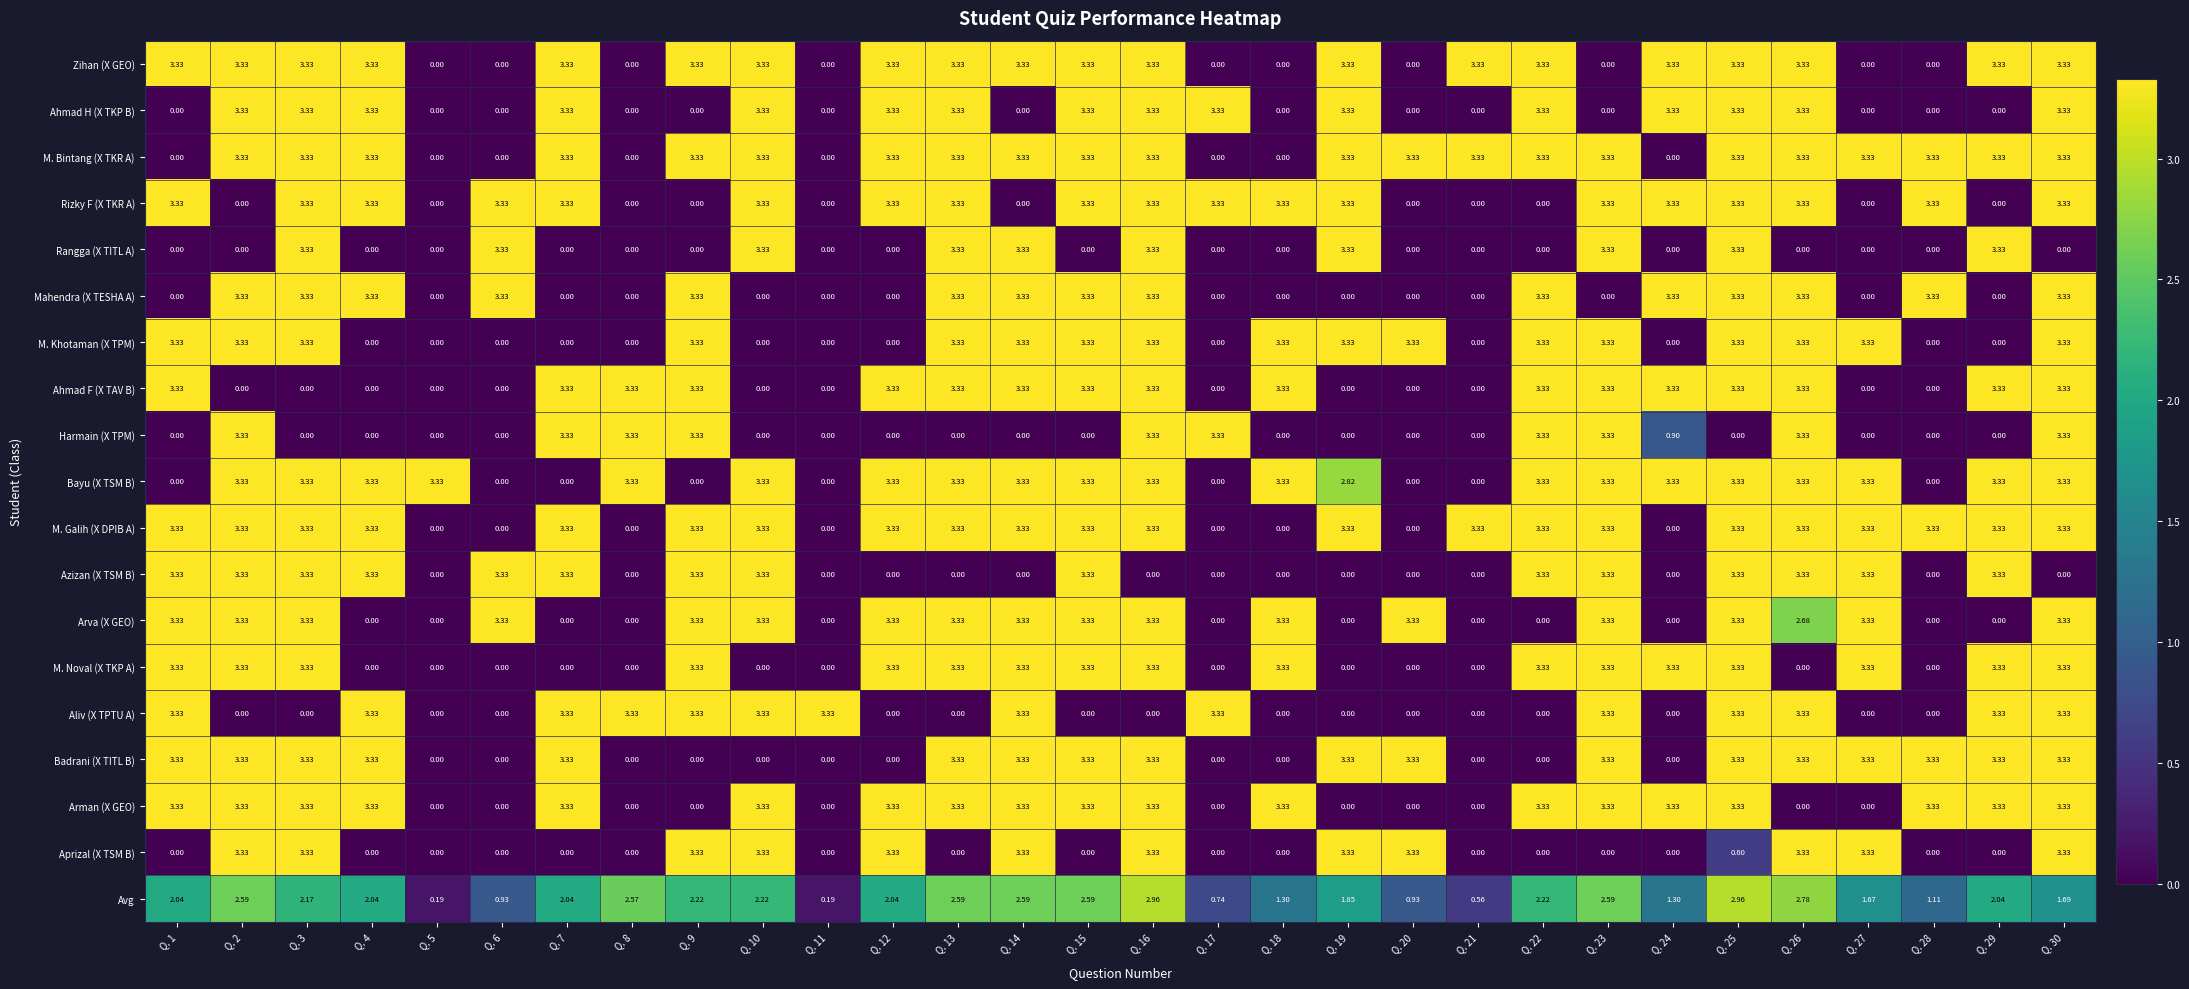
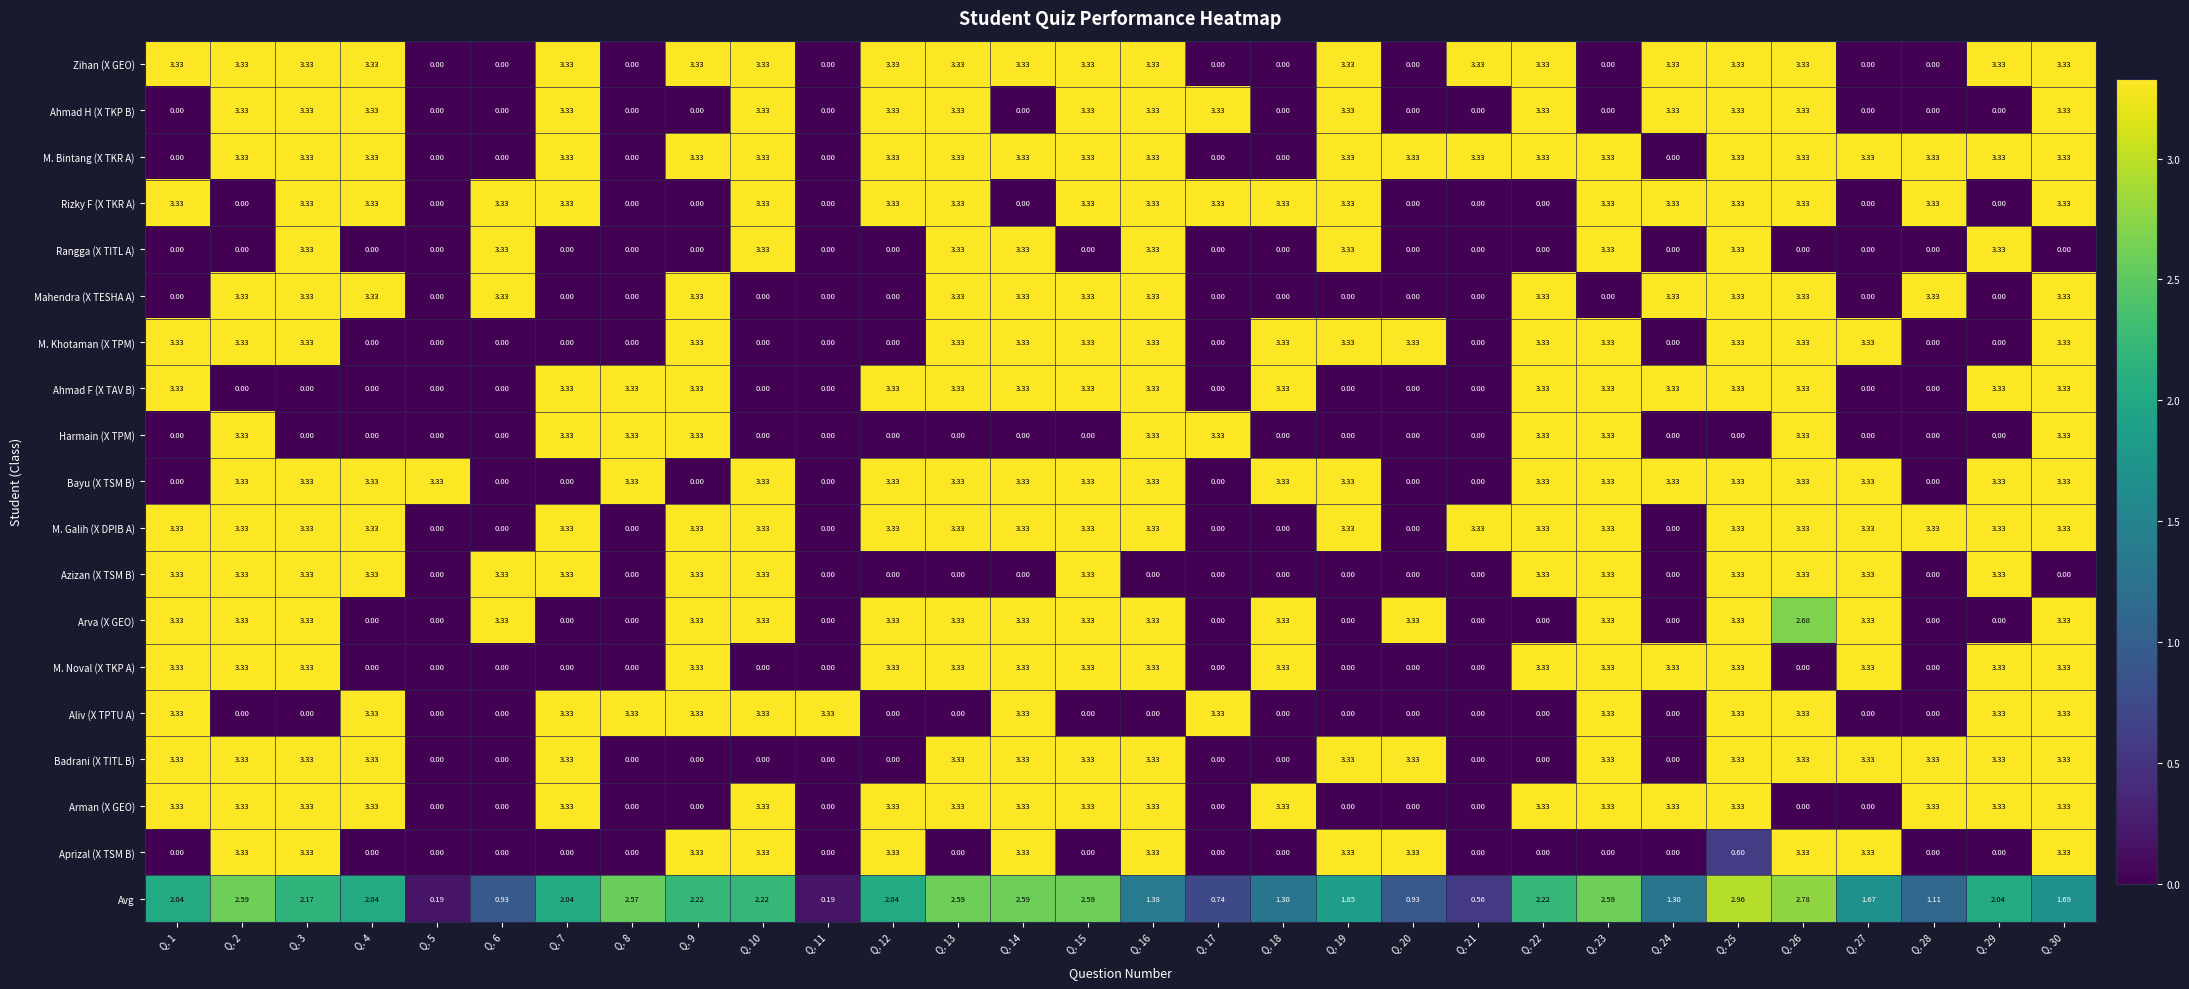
  {
    "Harmain (X TPM)": {
      "Q. 1": 0.00,
      "Q. 2": 3.33,
      "Q. 3": 0.00,
      "Q. 4": 0.00,
      "Q. 5": 0.00,
      "Q. 6": 0.00,
      "Q. 7": 3.33,
      "Q. 8": 3.33,
      "Q. 9": 3.33,
      "Q. 10": 0.00,
      "Q. 11": 0.00,
      "Q. 12": 0.00,
      "Q. 13": 0.00,
      "Q. 14": 0.00,
      "Q. 15": 0.00,
      "Q. 16": 3.33,
      "Q. 17": 3.33,
      "Q. 18": 0.00,
      "Q. 19": 0.00,
      "Q. 20": 0.00,
      "Q. 21": 0.00,
      "Q. 22": 3.33,
      "Q. 23": 3.33,
-     "Q. 24": 0.90,
+     "Q. 24": 0.00,
      "Q. 25": 0.00,
      "Q. 26": 3.33,
      "Q. 27": 0.00,
      "Q. 28": 0.00,
      "Q. 29": 0.00,
      "Q. 30": 3.33
    },
    "Bayu (X TSM B)": {
      "Q. 1": 0.00,
      "Q. 2": 3.33,
      "Q. 3": 3.33,
      "Q. 4": 3.33,
      "Q. 5": 3.33,
      "Q. 6": 0.00,
      "Q. 7": 0.00,
      "Q. 8": 3.33,
      "Q. 9": 0.00,
      "Q. 10": 3.33,
      "Q. 11": 0.00,
      "Q. 12": 3.33,
      "Q. 13": 3.33,
      "Q. 14": 3.33,
      "Q. 15": 3.33,
      "Q. 16": 3.33,
      "Q. 17": 0.00,
      "Q. 18": 3.33,
-     "Q. 19": 2.82,
+     "Q. 19": 3.33,
      "Q. 20": 0.00,
      "Q. 21": 0.00,
      "Q. 22": 3.33,
      "Q. 23": 3.33,
      "Q. 24": 3.33,
      "Q. 25": 3.33,
      "Q. 26": 3.33,
      "Q. 27": 3.33,
      "Q. 28": 0.00,
      "Q. 29": 3.33,
      "Q. 30": 3.33
    },
    "Avg": {
      "Q. 1": 2.04,
      "Q. 2": 2.59,
      "Q. 3": 2.17,
      "Q. 4": 2.04,
      "Q. 5": 0.19,
      "Q. 6": 0.93,
      "Q. 7": 2.04,
      "Q. 8": 2.57,
      "Q. 9": 2.22,
      "Q. 10": 2.22,
      "Q. 11": 0.19,
      "Q. 12": 2.04,
      "Q. 13": 2.59,
      "Q. 14": 2.59,
      "Q. 15": 2.59,
-     "Q. 16": 2.96,
+     "Q. 16": 1.38,
      "Q. 17": 0.74,
      "Q. 18": 1.30,
      "Q. 19": 1.85,
      "Q. 20": 0.93,
      "Q. 21": 0.56,
      "Q. 22": 2.22,
      "Q. 23": 2.59,
      "Q. 24": 1.30,
      "Q. 25": 2.96,
      "Q. 26": 2.78,
      "Q. 27": 1.67,
      "Q. 28": 1.11,
      "Q. 29": 2.04,
      "Q. 30": 1.69
    }
  }
